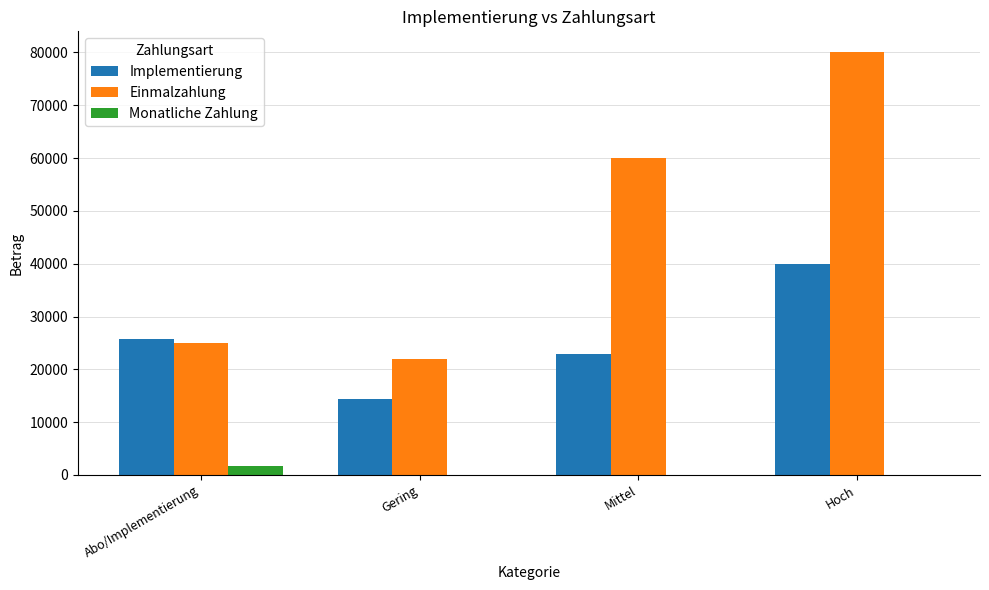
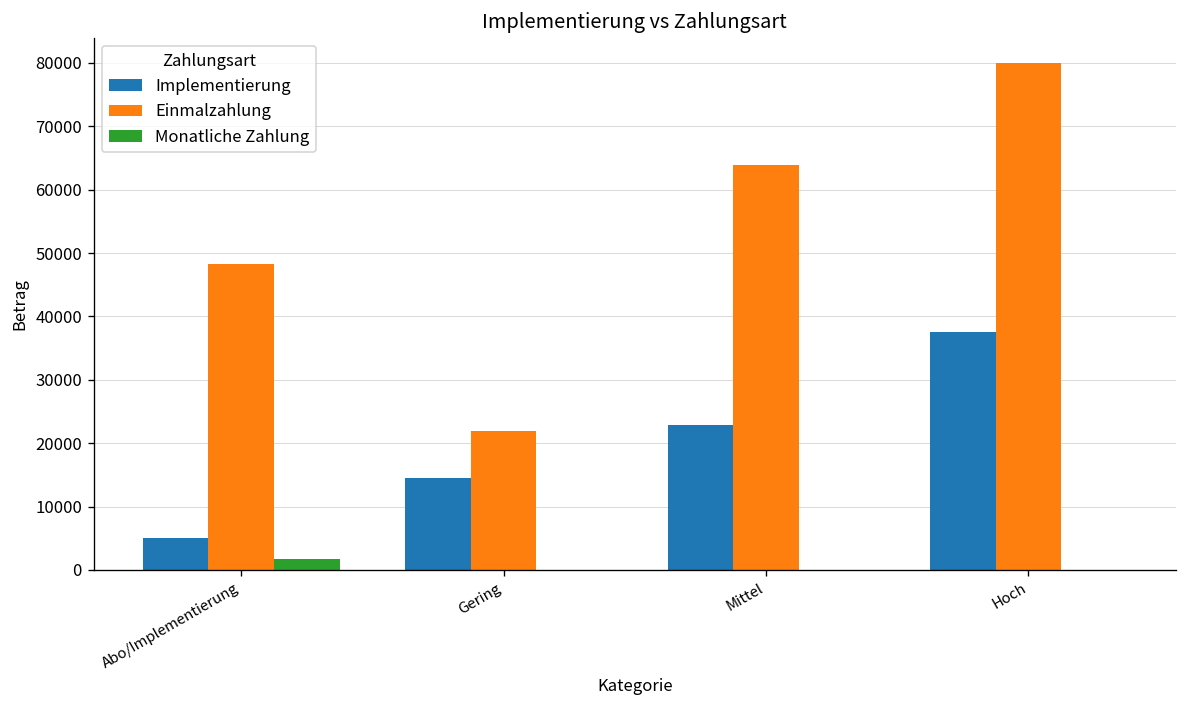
  {
    "Implementierung": {
-     "Abo/Implementierung": 26000,
+     "Abo/Implementierung": 5000,
      "Gering": 14000,
      "Mittel": 23000,
-     "Hoch": 40000
+     "Hoch": 38000
    },
    "Einmalzahlung": {
-     "Abo/Implementierung": 25000,
+     "Abo/Implementierung": 48000,
      "Gering": 22000,
-     "Mittel": 60000,
+     "Mittel": 64000,
      "Hoch": 80000
    },
    "Monatliche Zahlung": {
      "Abo/Implementierung": 2000,
      "Mittel": 0,
      "Hoch": 0
    }
  }
